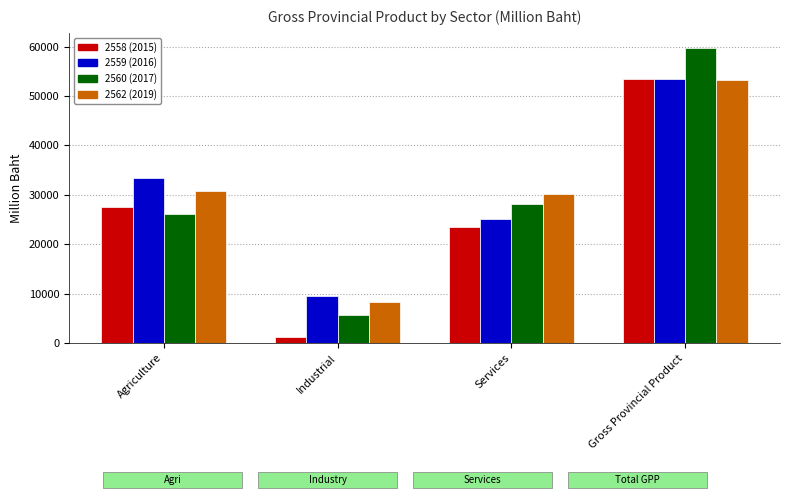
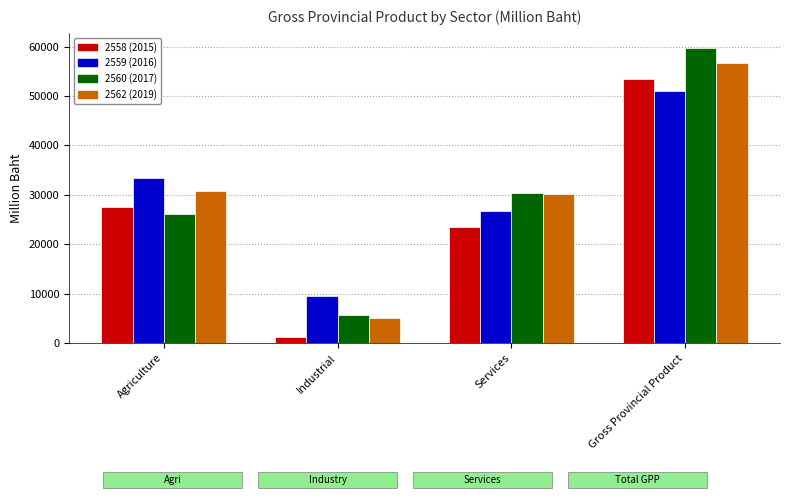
  {
    "2558 (2015)": {
      "Agriculture": 28000,
      "Industrial": 1000,
      "Services": 24000,
      "Gross Provincial Product": 53000
    },
    "2559 (2016)": {
      "Agriculture": 33000,
      "Industrial": 9000,
-     "Services": 25000,
-     "Gross Provincial Product": 54000
+     "Services": 27000,
+     "Gross Provincial Product": 51000
    },
    "2560 (2017)": {
      "Agriculture": 26000,
      "Industrial": 6000,
-     "Services": 28000,
+     "Services": 30000,
      "Gross Provincial Product": 60000
    },
    "2562 (2019)": {
      "Agriculture": 31000,
-     "Industrial": 8000,
+     "Industrial": 5000,
      "Services": 30000,
-     "Gross Provincial Product": 53000
+     "Gross Provincial Product": 57000
    }
  }
